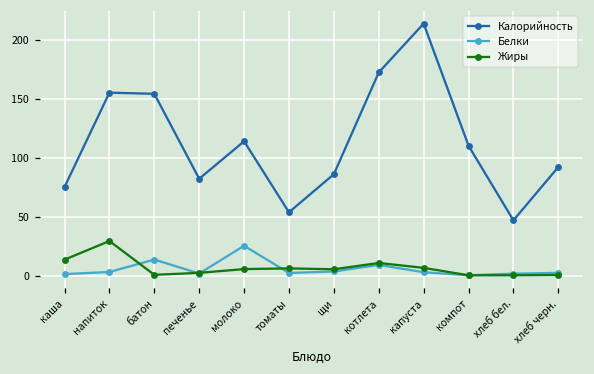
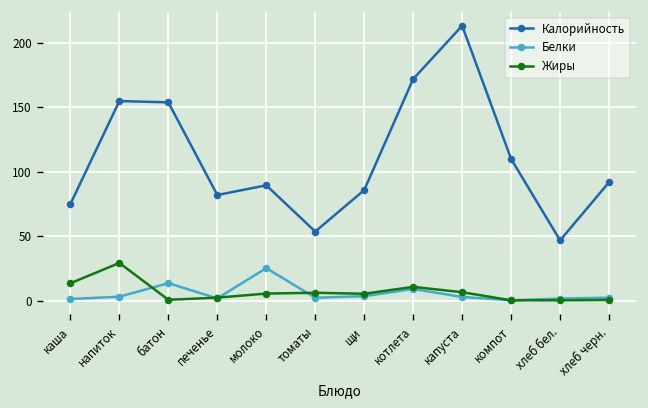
  {
    "Калорийность": {
      "каша": 75,
      "напиток": 155,
      "батон": 154,
      "печенье": 82,
-     "молоко": 114,
+     "молоко": 90,
      "томаты": 54,
      "щи": 86,
      "котлета": 172,
      "капуста": 214,
      "компот": 110,
      "хлеб бел.": 47,
      "хлеб черн.": 92
    },
    "Белки": {
      "каша": 1,
      "напиток": 3,
      "батон": 14,
      "молоко": 25,
      "томаты": 2,
      "капуста": 3
    },
    "Жиры": {
      "каша": 13,
      "напиток": 29,
      "батон": 1,
      "молоко": 5,
      "томаты": 6,
      "капуста": 6
    }
  }
